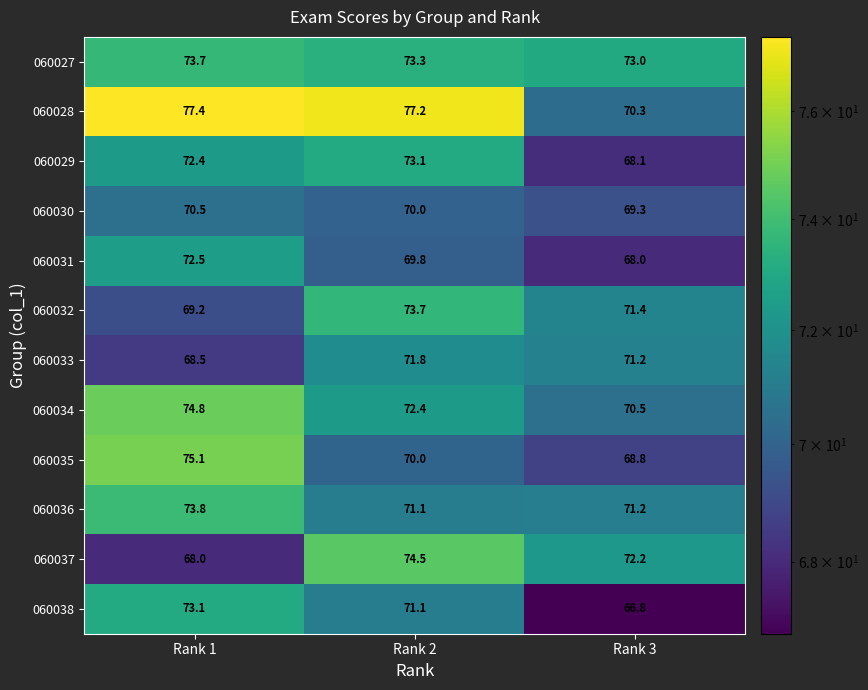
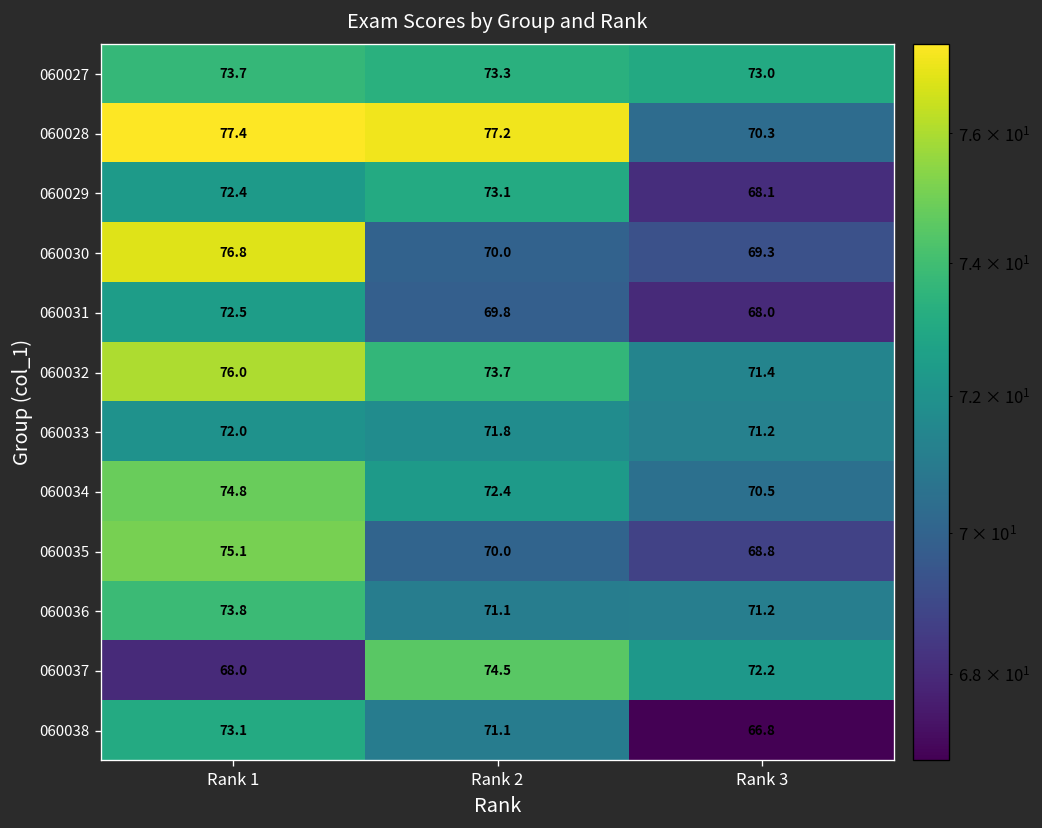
  {
    "060027": {
      "Rank 1": 73.7,
      "Rank 2": 73.3,
      "Rank 3": 73.0
    },
    "060028": {
      "Rank 1": 77.4,
      "Rank 2": 77.2,
      "Rank 3": 70.3
    },
    "060029": {
      "Rank 1": 72.4,
      "Rank 2": 73.1,
      "Rank 3": 68.1
    },
    "060030": {
-     "Rank 1": 70.5,
+     "Rank 1": 76.8,
      "Rank 2": 70.0,
      "Rank 3": 69.3
    },
    "060031": {
      "Rank 1": 72.5,
      "Rank 2": 69.8,
      "Rank 3": 68.0
    },
    "060032": {
-     "Rank 1": 69.2,
+     "Rank 1": 76.0,
      "Rank 2": 73.7,
      "Rank 3": 71.4
    },
    "060033": {
-     "Rank 1": 68.5,
+     "Rank 1": 72.0,
      "Rank 2": 71.8,
      "Rank 3": 71.2
    },
    "060034": {
      "Rank 1": 74.8,
      "Rank 2": 72.4,
      "Rank 3": 70.5
    },
    "060035": {
      "Rank 1": 75.1,
      "Rank 2": 70.0,
      "Rank 3": 68.8
    },
    "060036": {
      "Rank 1": 73.8,
      "Rank 2": 71.1,
      "Rank 3": 71.2
    },
    "060037": {
      "Rank 1": 68.0,
      "Rank 2": 74.5,
      "Rank 3": 72.2
    },
    "060038": {
      "Rank 1": 73.1,
      "Rank 2": 71.1,
      "Rank 3": 66.8
    }
  }
